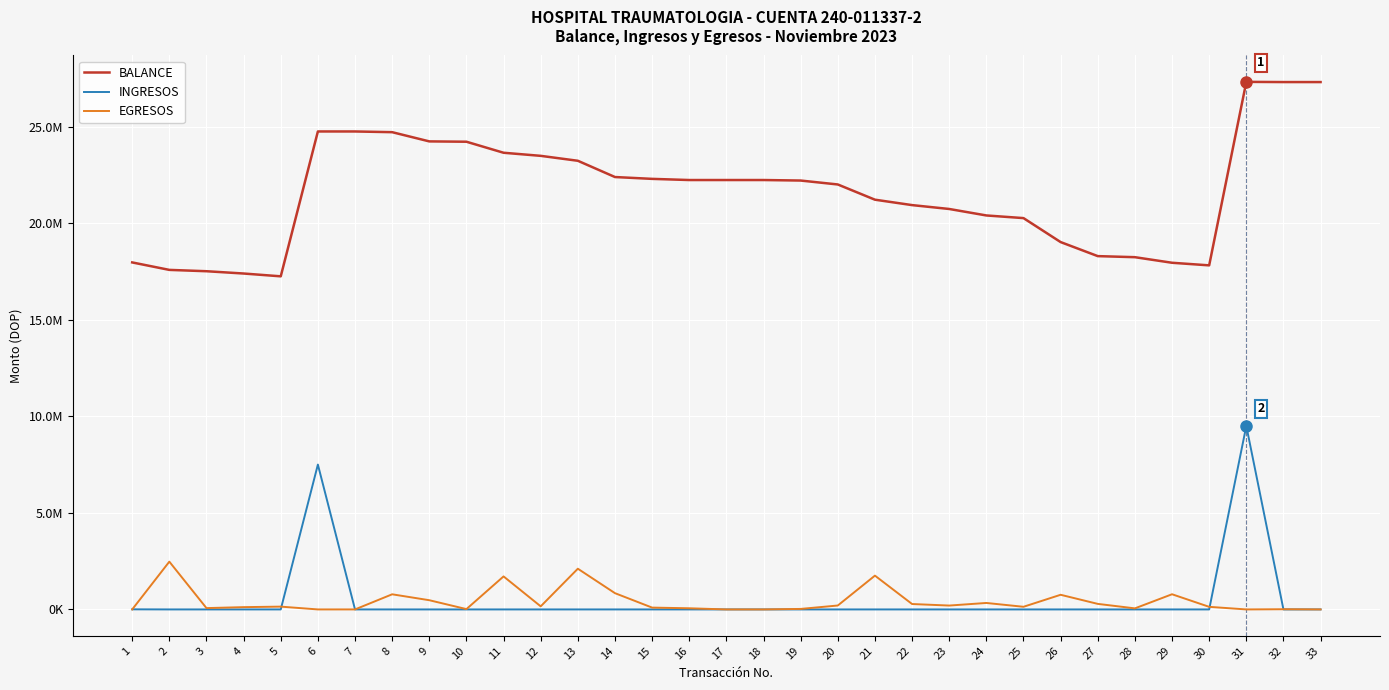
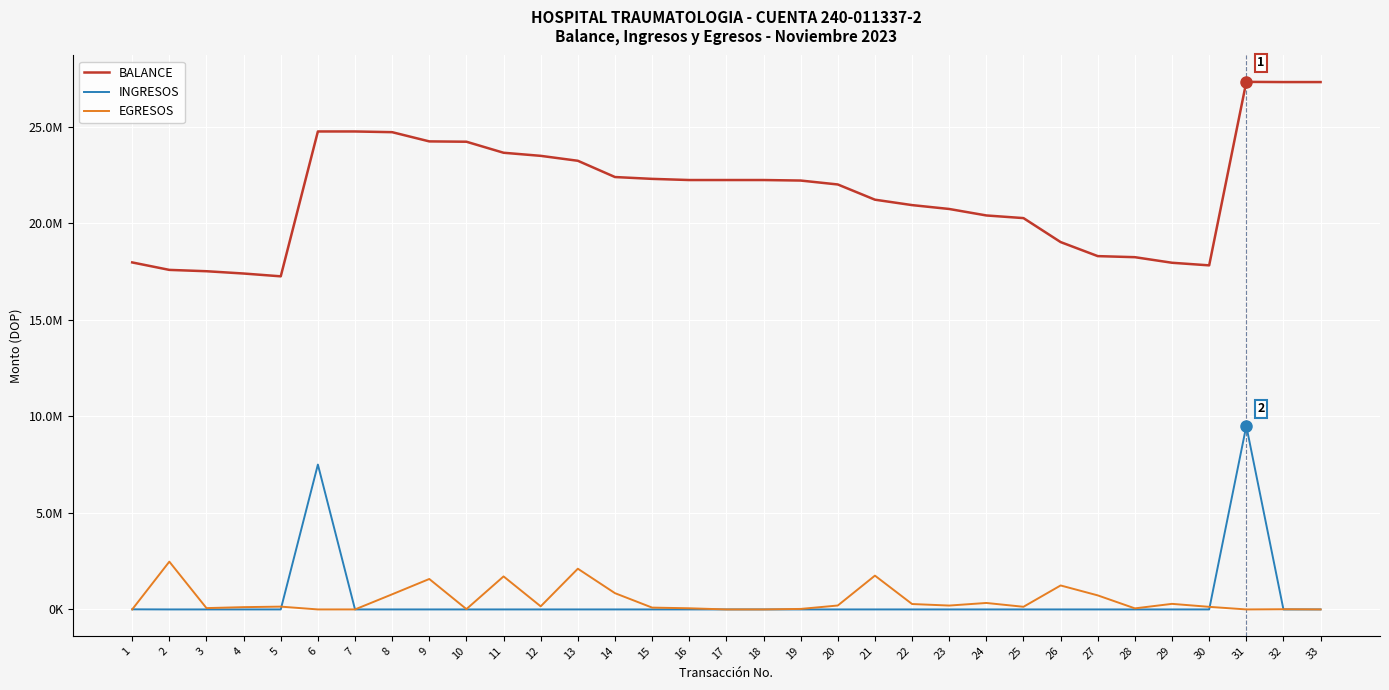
  {
    "EGRESOS": {
      "2": 2500000,
      "5": 100000,
      "6": 0,
      "8": 800000,
-     "9": 500000,
+     "9": 1600000,
      "11": 1700000,
      "12": 200000,
      "13": 2100000,
      "14": 800000,
      "20": 200000,
      "21": 1800000,
      "22": 300000,
      "23": 200000,
      "24": 300000,
      "25": 100000,
-     "26": 800000,
-     "27": 300000,
-     "29": 800000,
+     "26": 1200000,
+     "27": 700000,
+     "29": 300000,
      "30": 100000,
      "31": 0
    }
  }
